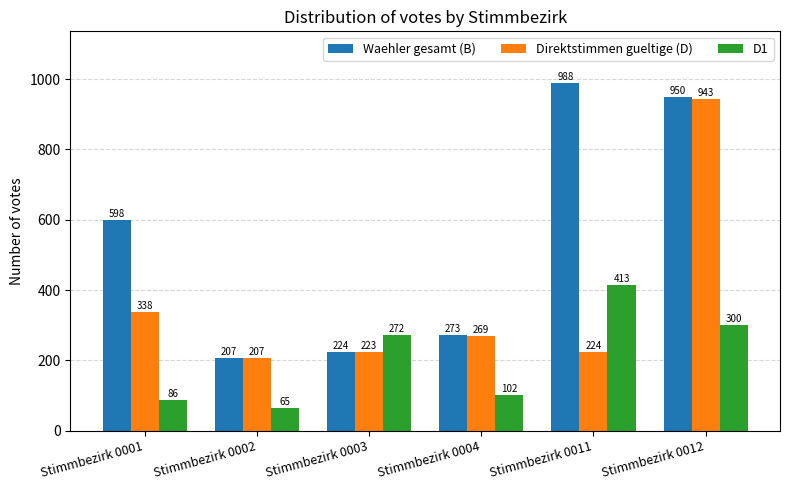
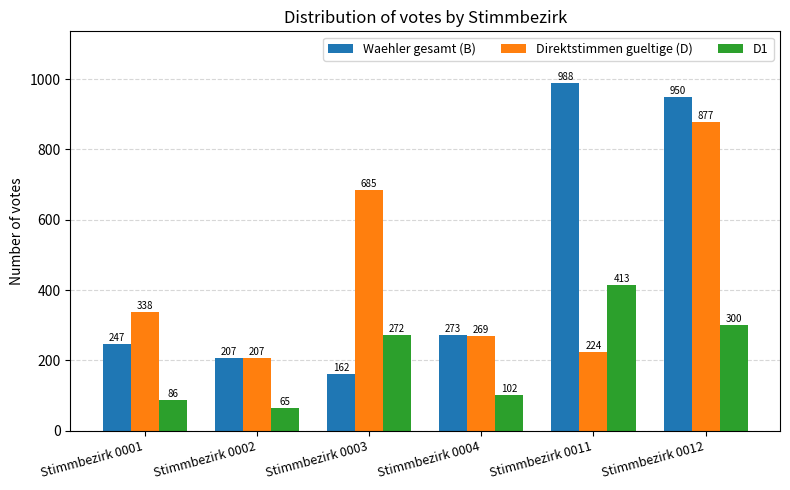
  {
    "Waehler gesamt (B)": {
-     "Stimmbezirk 0001": 598,
+     "Stimmbezirk 0001": 247,
      "Stimmbezirk 0002": 207,
-     "Stimmbezirk 0003": 224,
+     "Stimmbezirk 0003": 162,
      "Stimmbezirk 0004": 273,
      "Stimmbezirk 0011": 988,
      "Stimmbezirk 0012": 950
    },
    "Direktstimmen gueltige (D)": {
      "Stimmbezirk 0001": 338,
      "Stimmbezirk 0002": 207,
-     "Stimmbezirk 0003": 223,
+     "Stimmbezirk 0003": 685,
      "Stimmbezirk 0004": 269,
      "Stimmbezirk 0011": 224,
-     "Stimmbezirk 0012": 943
+     "Stimmbezirk 0012": 877
    },
    "D1": {
      "Stimmbezirk 0001": 86,
      "Stimmbezirk 0002": 65,
      "Stimmbezirk 0003": 272,
      "Stimmbezirk 0004": 102,
      "Stimmbezirk 0011": 413,
      "Stimmbezirk 0012": 300
    }
  }
